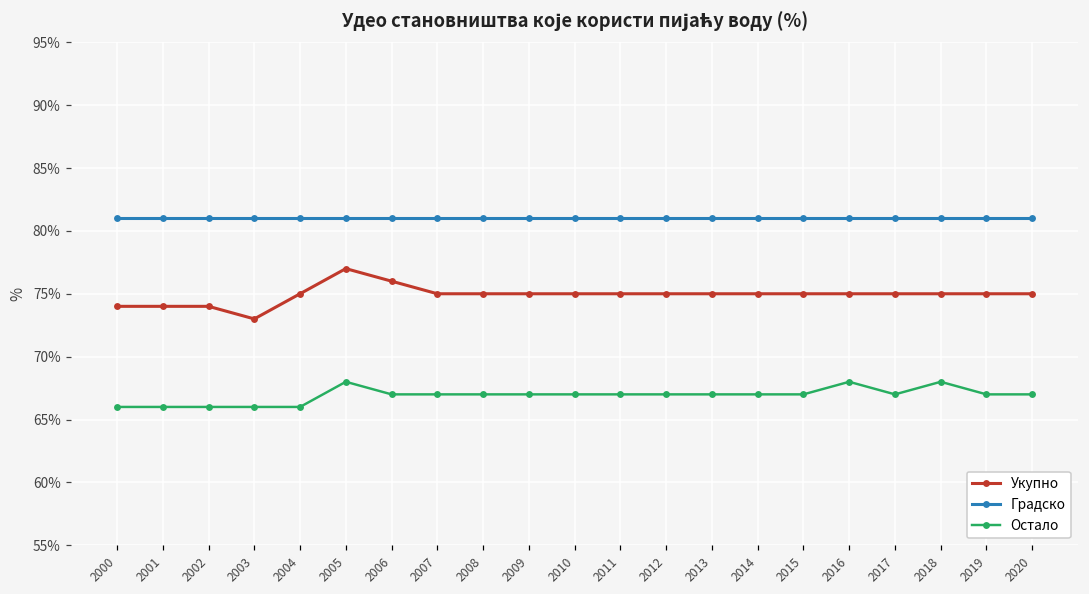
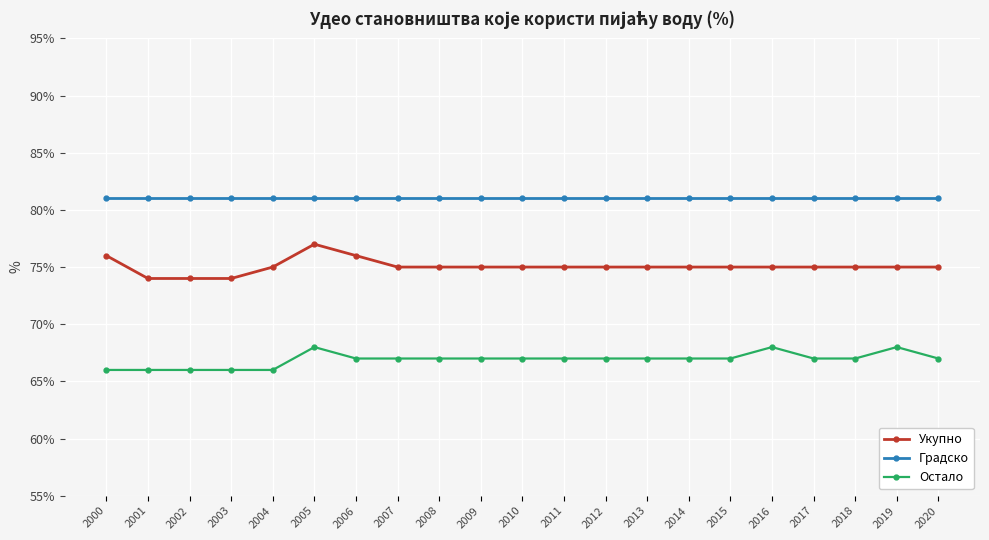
  {
    "Укупно": {
-     "2000": "74%",
+     "2000": "76%",
      "2001": "74%",
      "2002": "74%",
-     "2003": "73%",
+     "2003": "74%",
      "2004": "75%",
      "2005": "77%",
      "2006": "76%",
      "2007": "75%",
      "2008": "75%",
      "2009": "75%",
      "2010": "75%",
      "2011": "75%",
      "2012": "75%",
      "2013": "75%",
      "2014": "75%",
      "2015": "75%",
      "2016": "75%",
      "2017": "75%",
      "2018": "75%",
      "2019": "75%",
      "2020": "75%"
    },
    "Градско": {
      "2000": "81%",
      "2001": "81%",
      "2002": "81%",
      "2003": "81%",
      "2004": "81%",
      "2005": "81%",
      "2006": "81%",
      "2007": "81%",
      "2008": "81%",
      "2009": "81%",
      "2010": "81%",
      "2011": "81%",
      "2012": "81%",
      "2013": "81%",
      "2014": "81%",
      "2015": "81%",
      "2016": "81%",
      "2017": "81%",
      "2018": "81%",
      "2019": "81%",
      "2020": "81%"
    },
    "Остало": {
      "2000": "66%",
      "2001": "66%",
      "2002": "66%",
      "2003": "66%",
      "2004": "66%",
      "2005": "68%",
      "2006": "67%",
      "2007": "67%",
      "2008": "67%",
      "2009": "67%",
      "2010": "67%",
      "2011": "67%",
      "2012": "67%",
      "2013": "67%",
      "2014": "67%",
      "2015": "67%",
      "2016": "68%",
      "2017": "67%",
-     "2018": "68%",
-     "2019": "67%",
+     "2018": "67%",
+     "2019": "68%",
      "2020": "67%"
    }
  }
